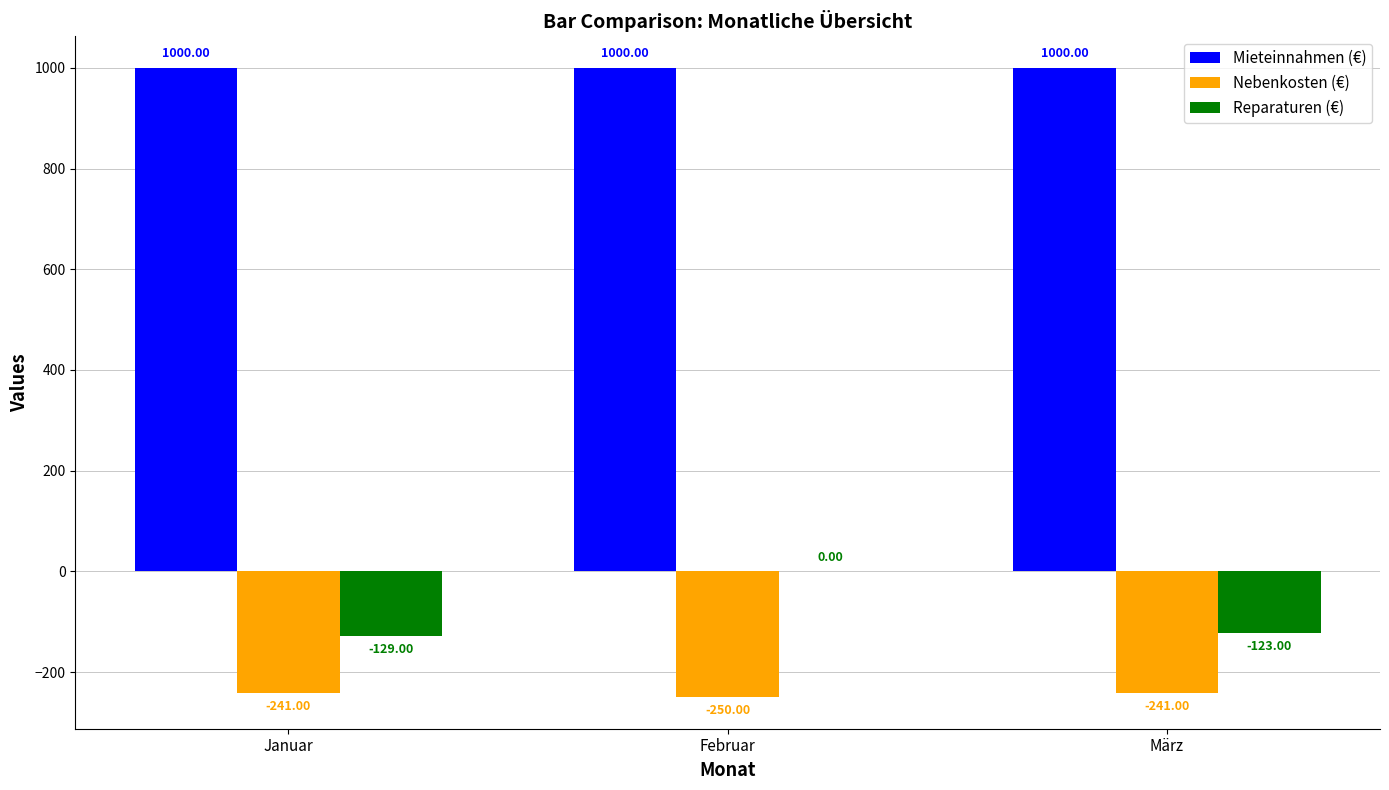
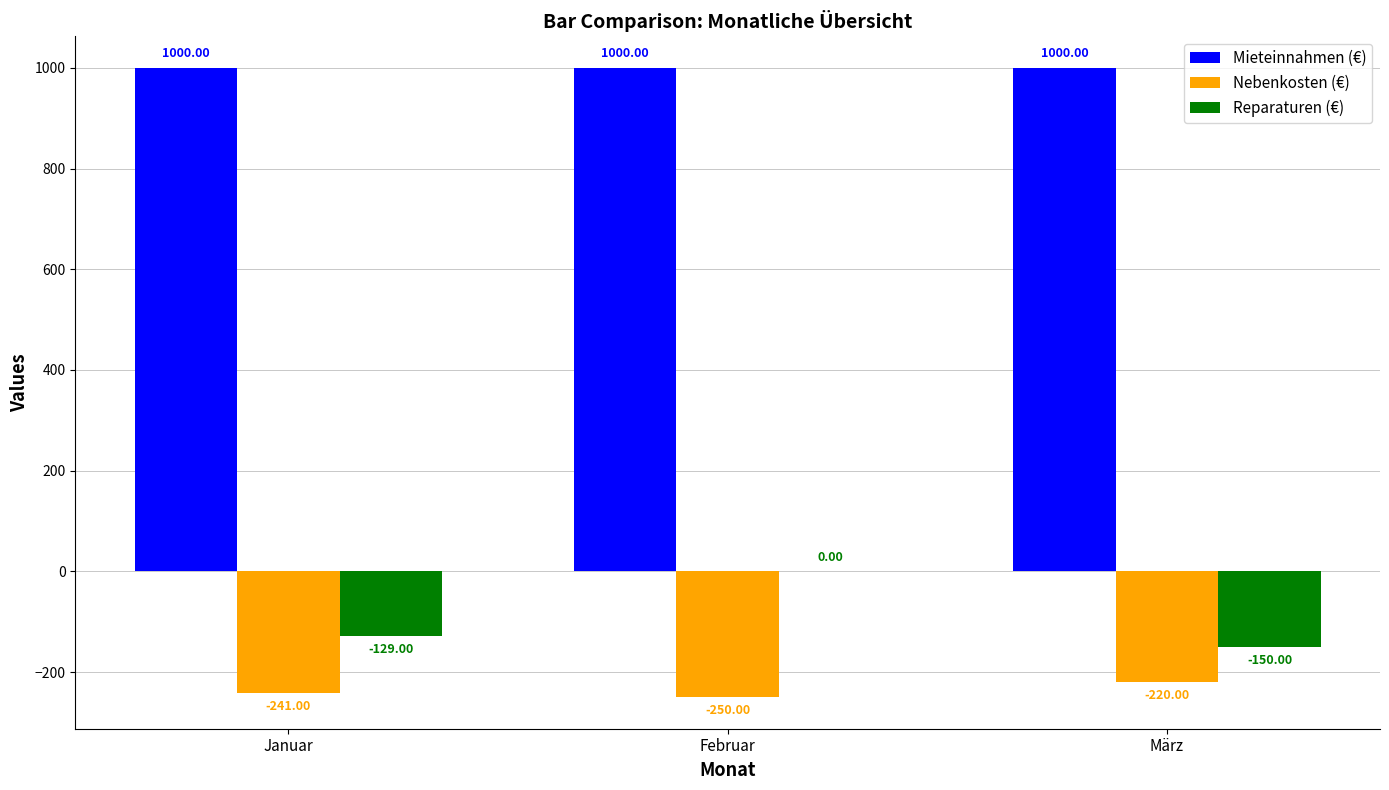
  {
    "Mieteinnahmen (€)": {
      "Januar": 1000.00,
      "Februar": 1000.00,
      "März": 1000.00
    },
    "Nebenkosten (€)": {
      "Januar": -241.00,
      "Februar": -250.00,
-     "März": -241.00
+     "März": -220.00
    },
    "Reparaturen (€)": {
      "Januar": -129.00,
      "Februar": 0.00,
-     "März": -123.00
+     "März": -150.00
    }
  }
